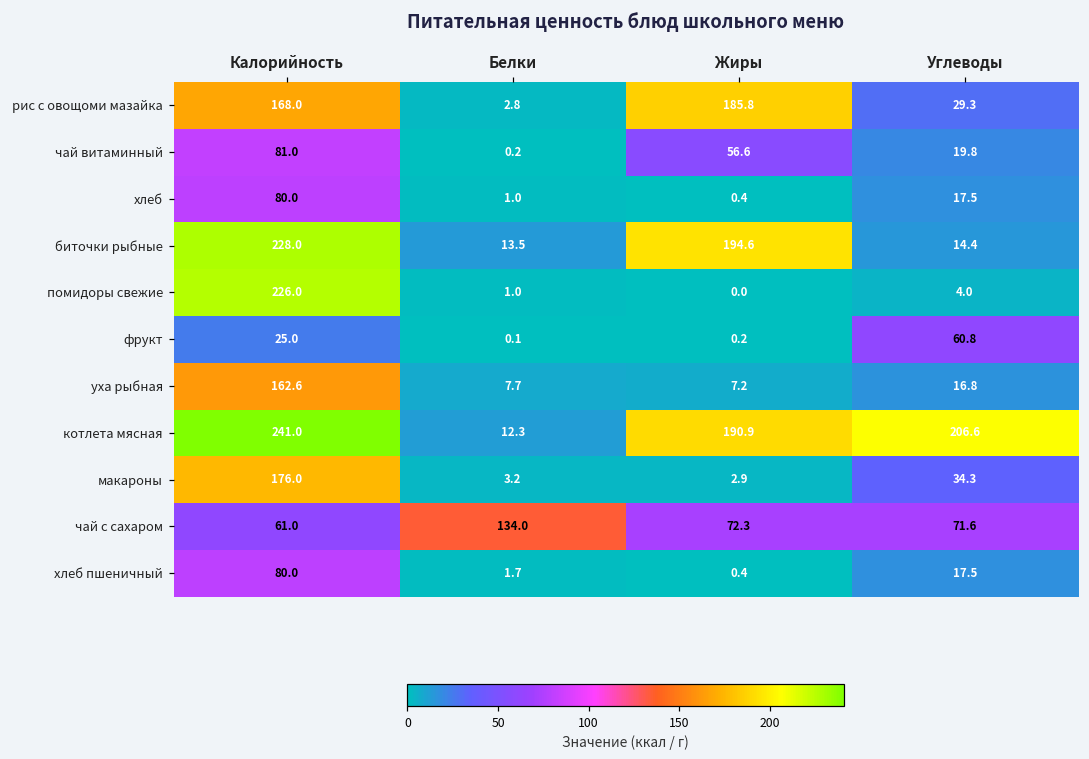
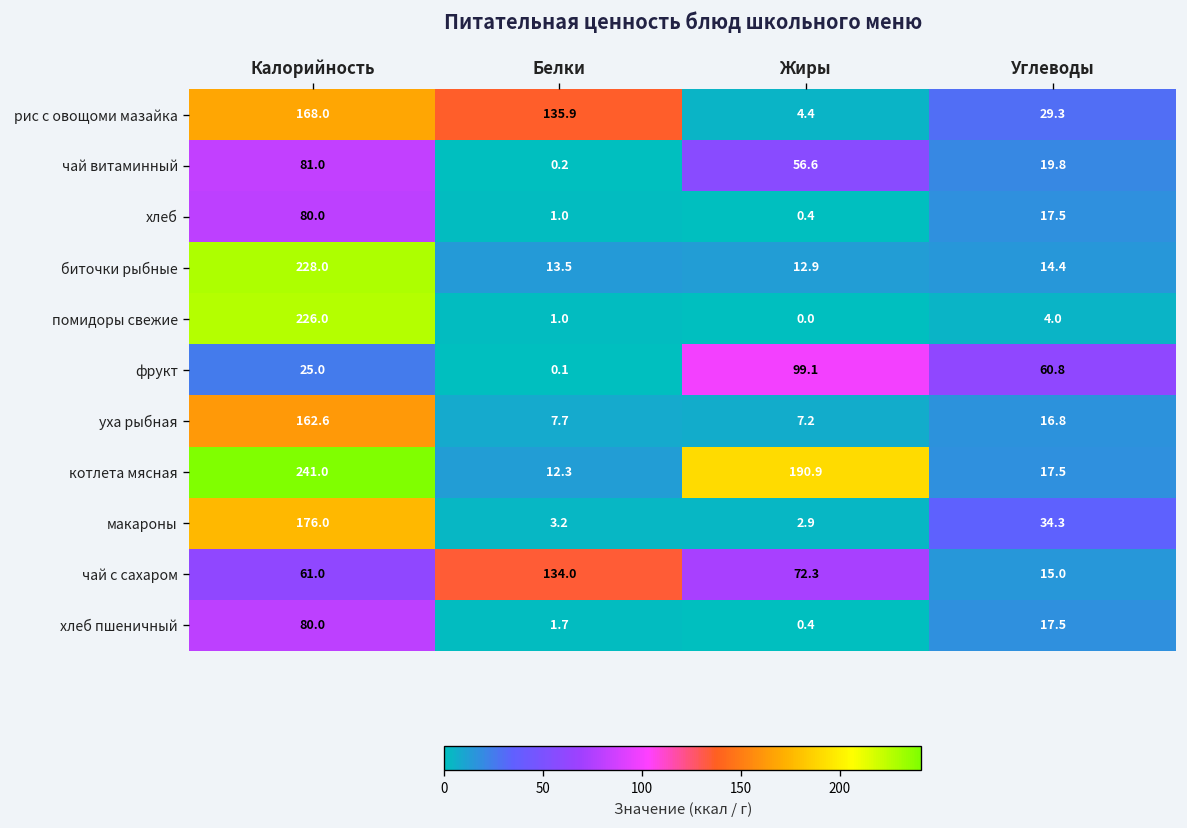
  {
    "рис с овощоми мазайка": {
      "Калорийность": 168.0,
-     "Белки": 2.8,
-     "Жиры": 185.8,
+     "Белки": 135.9,
+     "Жиры": 4.4,
      "Углеводы": 29.3
    },
    "чай витаминный": {
      "Калорийность": 81.0,
      "Белки": 0.2,
      "Жиры": 56.6,
      "Углеводы": 19.8
    },
    "хлеб": {
      "Калорийность": 80.0,
      "Белки": 1.0,
      "Жиры": 0.4,
      "Углеводы": 17.5
    },
    "биточки рыбные": {
      "Калорийность": 228.0,
      "Белки": 13.5,
-     "Жиры": 194.6,
+     "Жиры": 12.9,
      "Углеводы": 14.4
    },
    "помидоры свежие": {
      "Калорийность": 226.0,
      "Белки": 1.0,
      "Жиры": 0.0,
      "Углеводы": 4.0
    },
    "фрукт": {
      "Калорийность": 25.0,
      "Белки": 0.1,
-     "Жиры": 0.2,
+     "Жиры": 99.1,
      "Углеводы": 60.8
    },
    "уха рыбная": {
      "Калорийность": 162.6,
      "Белки": 7.7,
      "Жиры": 7.2,
      "Углеводы": 16.8
    },
    "котлета мясная": {
      "Калорийность": 241.0,
      "Белки": 12.3,
      "Жиры": 190.9,
-     "Углеводы": 206.6
+     "Углеводы": 17.5
    },
    "макароны": {
      "Калорийность": 176.0,
      "Белки": 3.2,
      "Жиры": 2.9,
      "Углеводы": 34.3
    },
    "чай с сахаром": {
      "Калорийность": 61.0,
      "Белки": 134.0,
      "Жиры": 72.3,
-     "Углеводы": 71.6
+     "Углеводы": 15.0
    },
    "хлеб пшеничный": {
      "Калорийность": 80.0,
      "Белки": 1.7,
      "Жиры": 0.4,
      "Углеводы": 17.5
    }
  }
